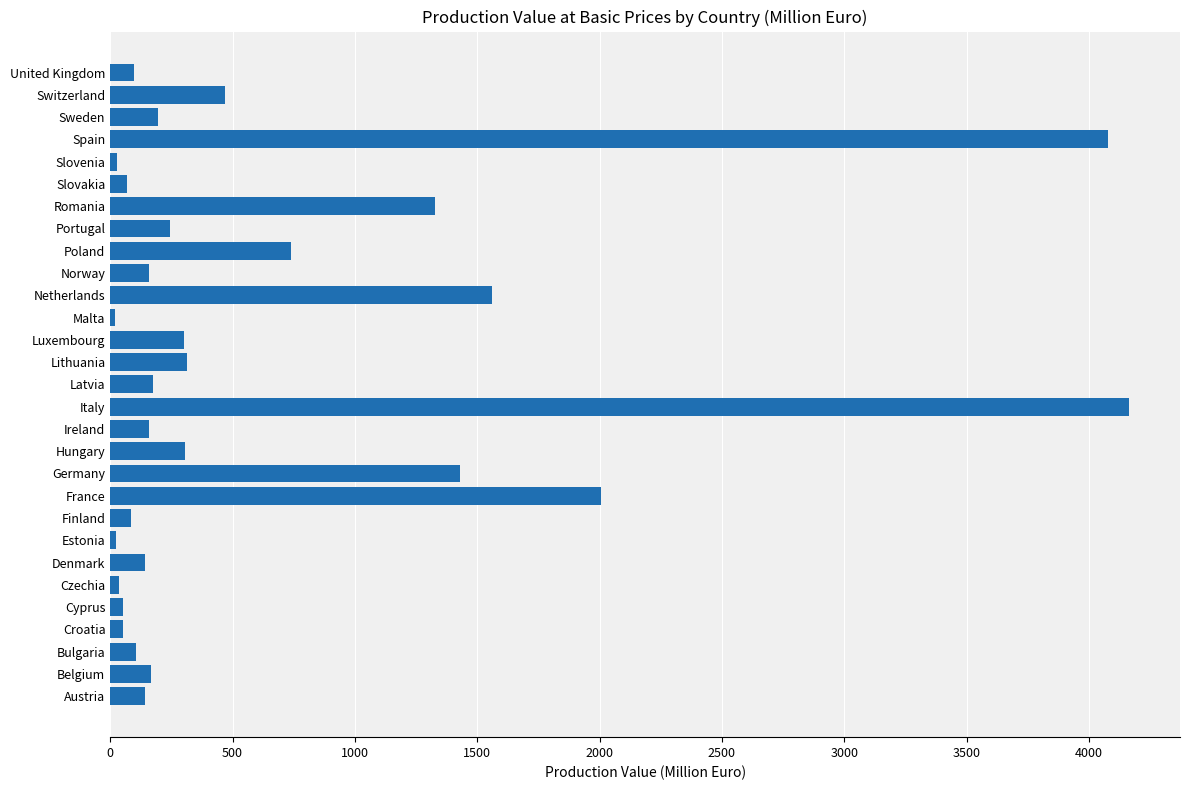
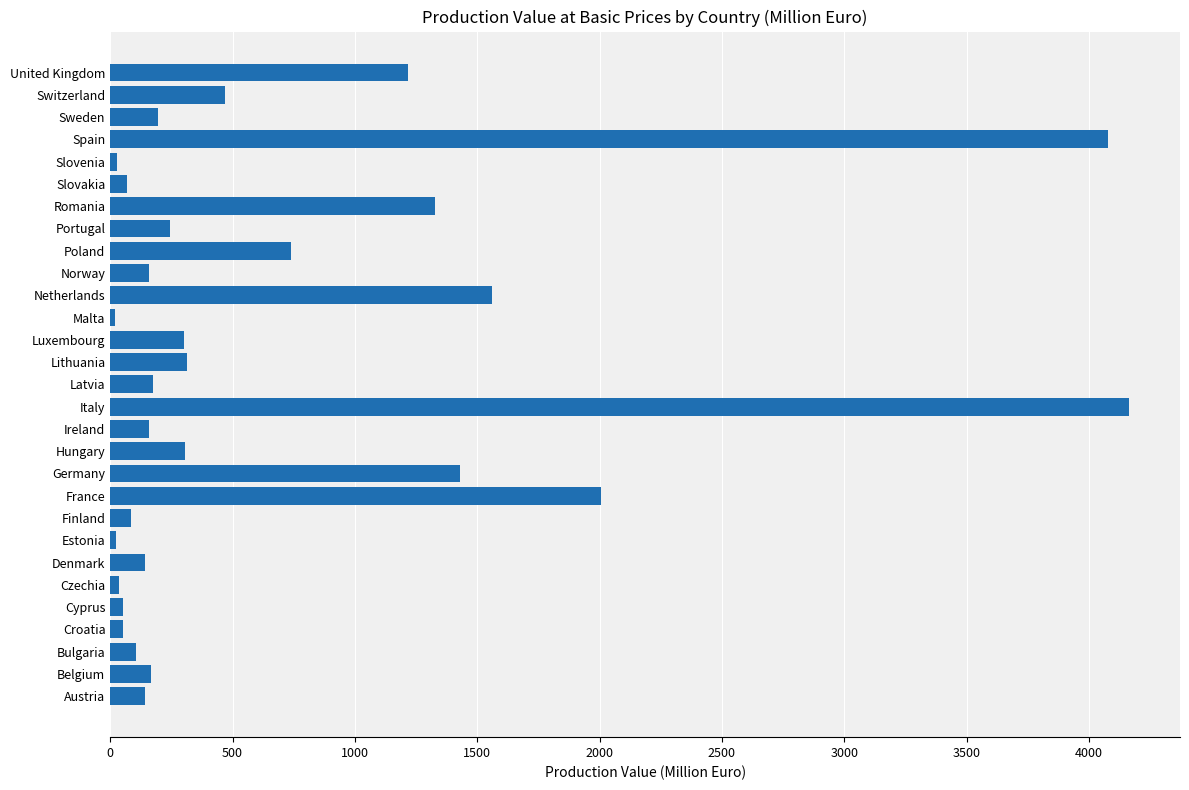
  {
-   "United Kingdom": 100,
+   "United Kingdom": 1220,
    "Switzerland": 470,
    "Sweden": 190,
    "Spain": 4080,
    "Slovenia": 30,
    "Slovakia": 70,
    "Romania": 1330,
    "Portugal": 240,
    "Poland": 740,
    "Norway": 160,
    "Netherlands": 1560,
    "Malta": 20,
    "Luxembourg": 300,
    "Lithuania": 310,
    "Latvia": 180,
    "Italy": 4160,
    "Ireland": 160,
    "Hungary": 300,
    "Germany": 1430,
    "France": 2010,
    "Finland": 80,
    "Estonia": 20,
    "Denmark": 140,
    "Czechia": 40,
    "Cyprus": 50,
    "Croatia": 50,
    "Bulgaria": 100,
    "Belgium": 170,
    "Austria": 140
  }
